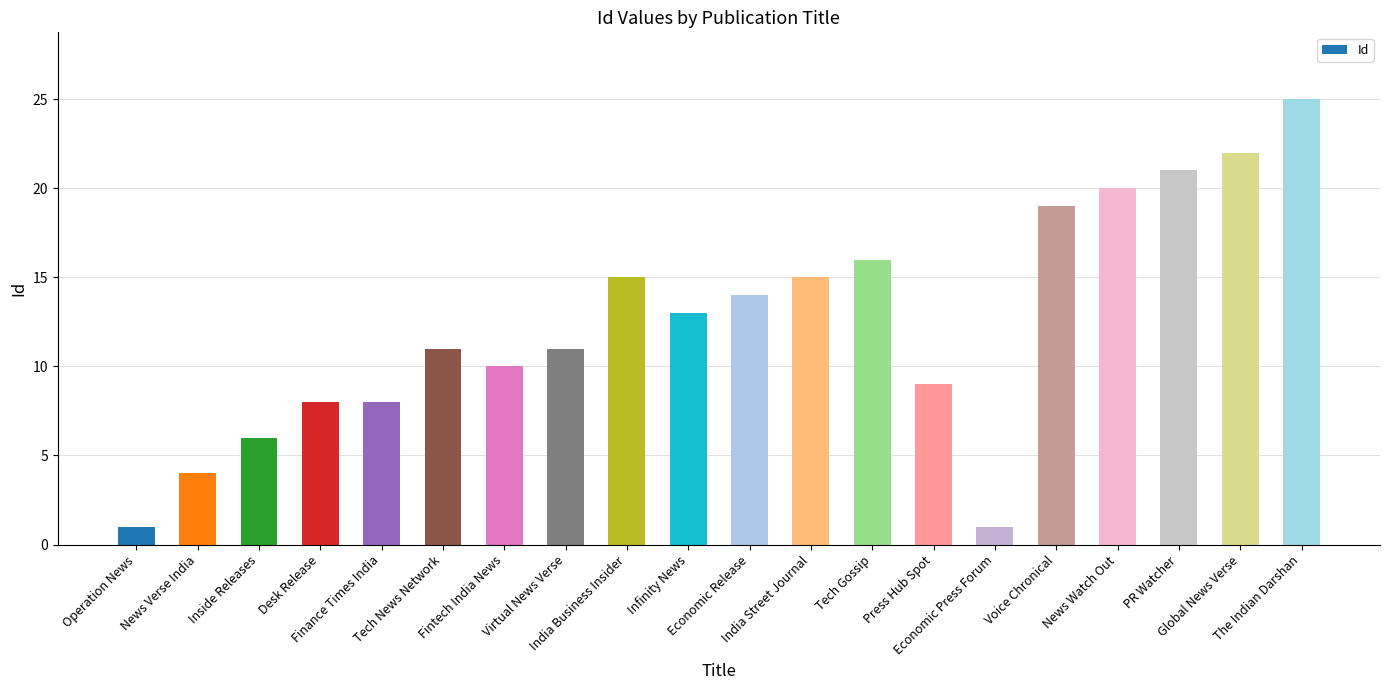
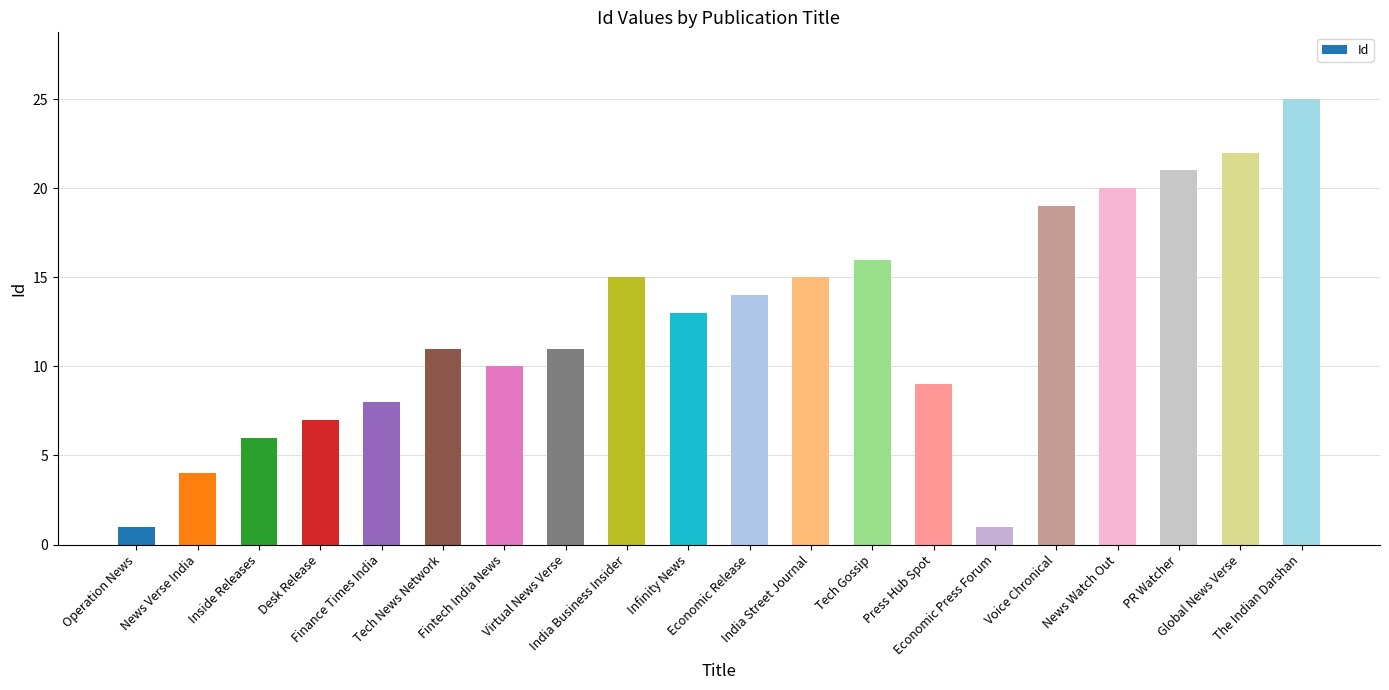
  {
    "Operation News": 1,
    "News Verse India": 4,
    "Inside Releases": 6,
-   "Desk Release": 8,
+   "Desk Release": 7,
    "Finance Times India": 8,
    "Tech News Network": 11,
    "Fintech India News": 10,
    "Virtual News Verse": 11,
    "India Business Insider": 15,
    "Infinity News": 13,
    "Economic Release": 14,
    "India Street Journal": 15,
    "Tech Gossip": 16,
    "Press Hub Spot": 9,
    "Economic Press Forum": 1,
    "Voice Chronical": 19,
    "News Watch Out": 20,
    "PR Watcher": 21,
    "Global News Verse": 22,
    "The Indian Darshan": 25
  }
